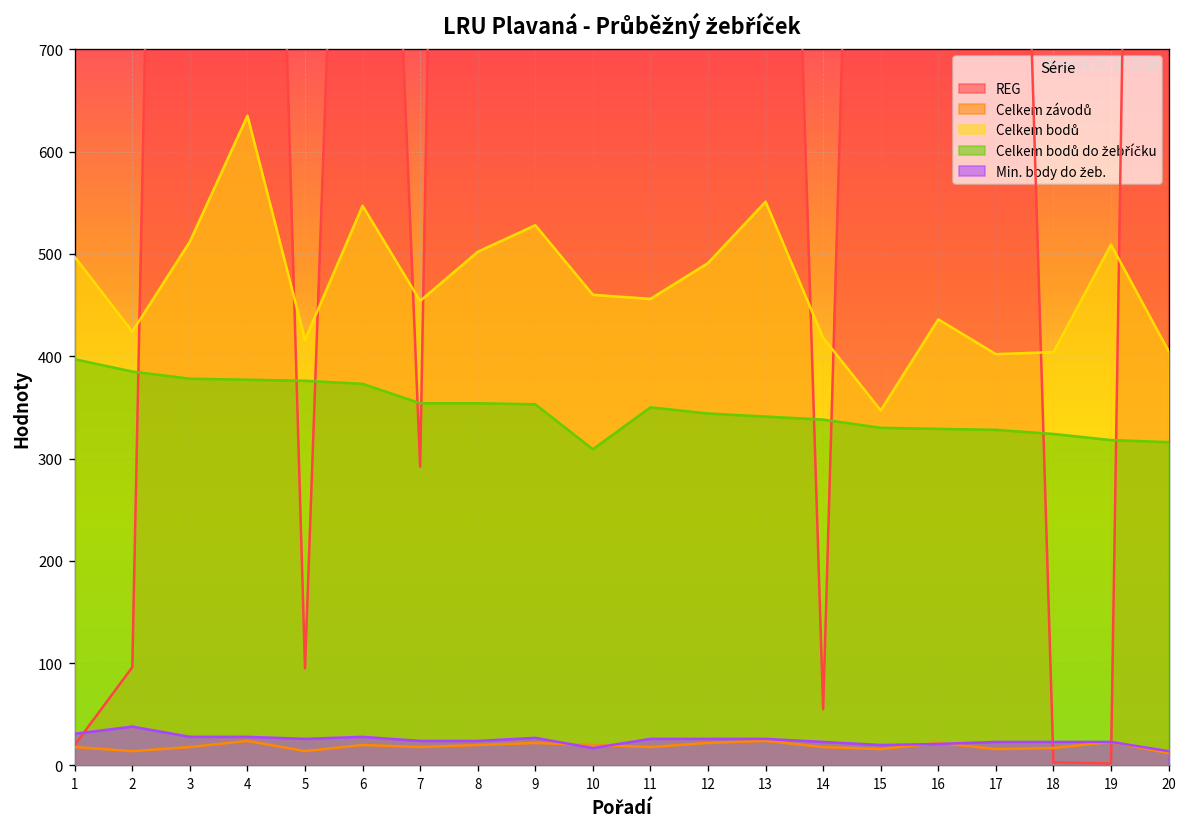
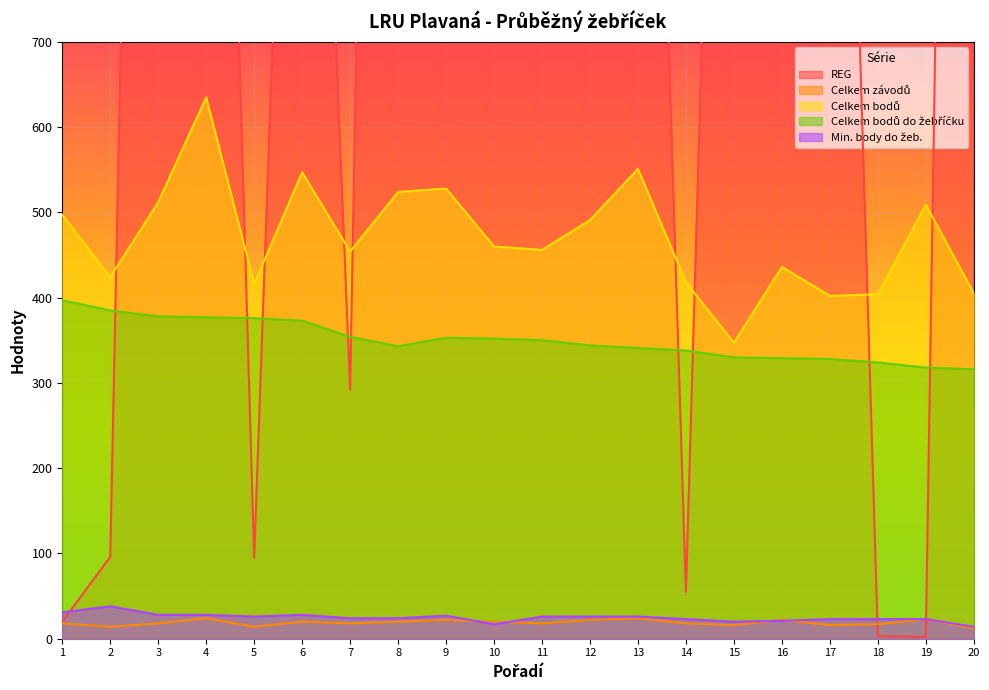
  {
    "REG": {
      "2": 100,
      "5": 100,
      "7": 290,
      "14": 60,
      "18": 0,
      "19": 0
    },
    "Celkem závodů": {
      "2": 10,
      "3": 20,
      "4": 20,
      "5": 10,
      "6": 20,
      "7": 20,
      "8": 20,
      "9": 20,
      "11": 20,
      "12": 20,
      "14": 20,
      "15": 20,
      "17": 20,
      "18": 20
    },
    "Celkem bodů": {
      "1": 500,
      "2": 420,
      "3": 510,
      "4": 640,
      "5": 420,
      "6": 550,
      "7": 450,
-     "8": 500,
+     "8": 520,
      "9": 530,
      "10": 460,
      "11": 460,
      "12": 490,
      "13": 550,
      "14": 420,
      "15": 350,
      "16": 440,
      "17": 400,
      "18": 400,
      "19": 510,
      "20": 410
    },
    "Celkem bodů do žebříčku": {
      "1": 400,
      "2": 390,
      "3": 380,
      "4": 380,
      "5": 380,
      "6": 370,
      "7": 350,
-     "8": 350,
+     "8": 340,
      "9": 350,
-     "10": 310,
+     "10": 350,
      "11": 350,
      "12": 340,
      "13": 340,
      "14": 340,
      "15": 330,
      "16": 330,
      "17": 330,
      "18": 320,
      "19": 320,
      "20": 320
    },
    "Min. body do žeb.": {
      "1": 30,
      "2": 40,
      "3": 30,
      "4": 30,
      "5": 30,
      "6": 30,
      "7": 20,
      "8": 20,
      "9": 30,
      "11": 30,
      "12": 30,
      "14": 20,
      "15": 20,
      "17": 20,
      "18": 20
    }
  }
